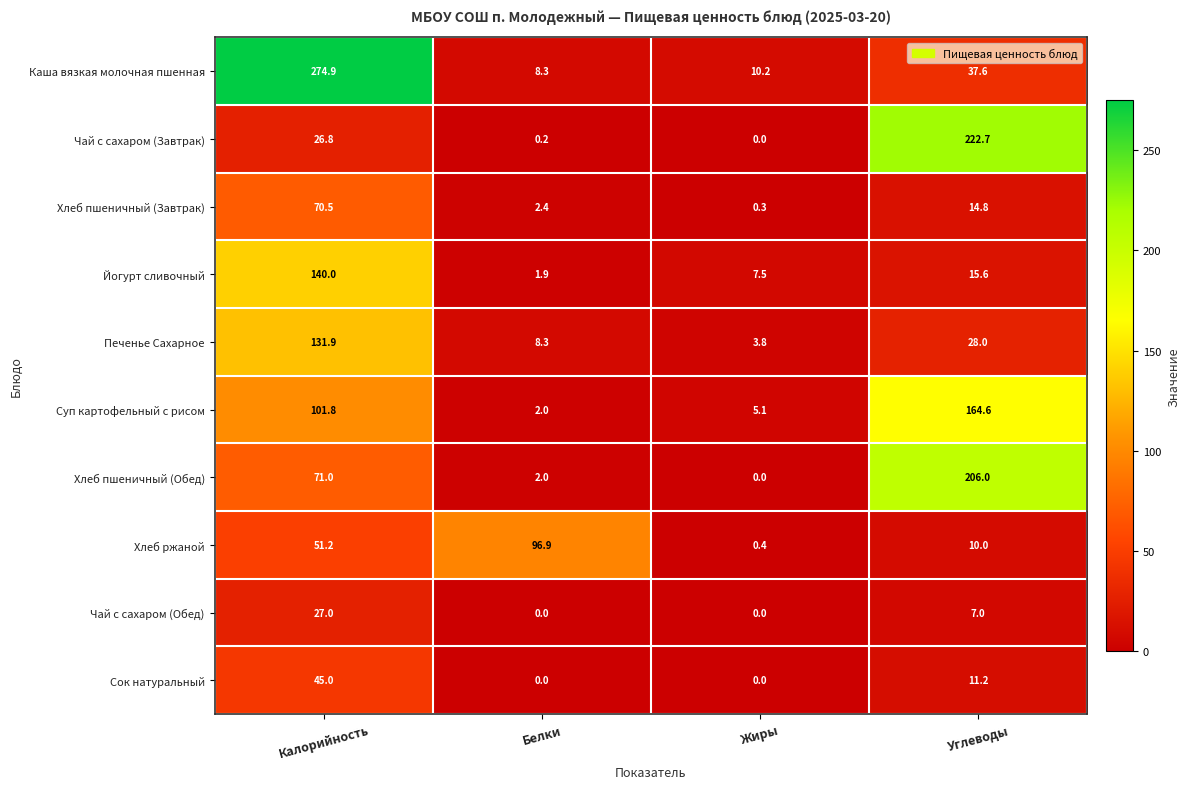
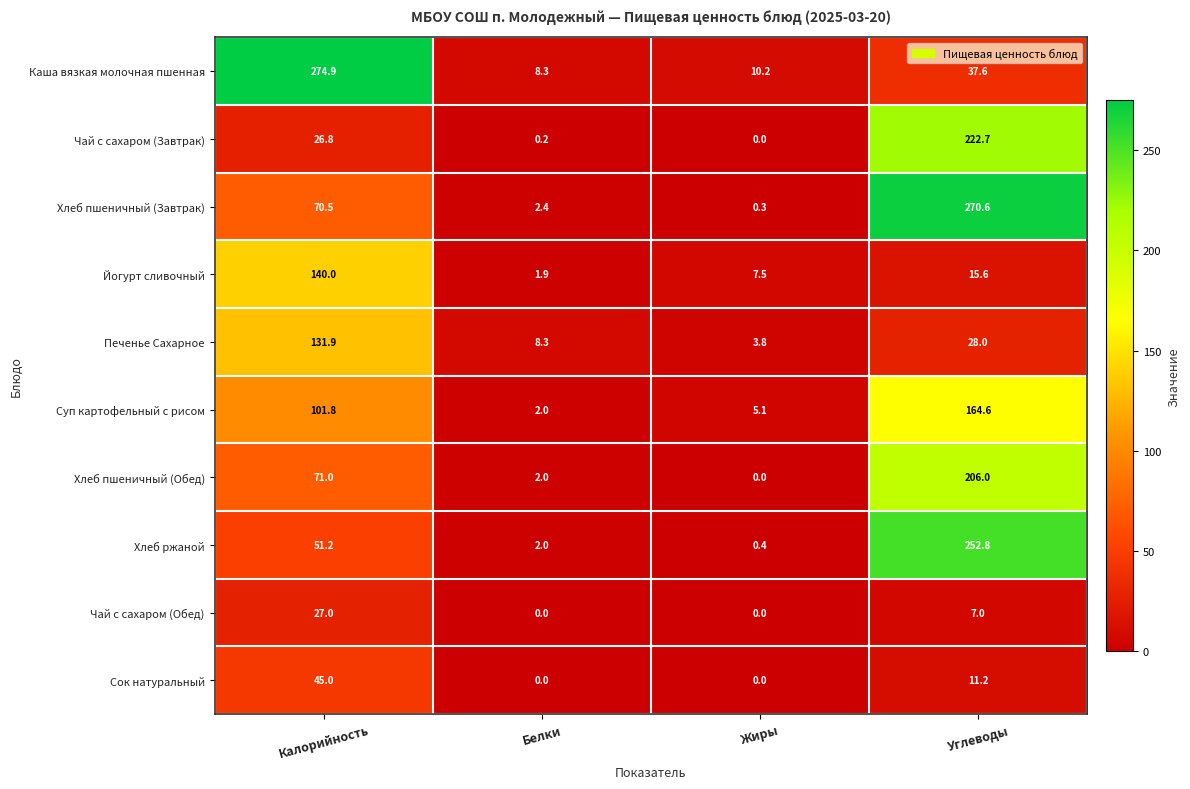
  {
    "Каша вязкая молочная пшенная": {
      "Калорийность": 274.9,
      "Белки": 8.3,
      "Жиры": 10.2,
      "Углеводы": 37.6
    },
    "Чай с сахаром (Завтрак)": {
      "Калорийность": 26.8,
      "Белки": 0.2,
      "Жиры": 0.0,
      "Углеводы": 222.7
    },
    "Хлеб пшеничный (Завтрак)": {
      "Калорийность": 70.5,
      "Белки": 2.4,
      "Жиры": 0.3,
-     "Углеводы": 14.8
+     "Углеводы": 270.6
    },
    "Йогурт сливочный": {
      "Калорийность": 140.0,
      "Белки": 1.9,
      "Жиры": 7.5,
      "Углеводы": 15.6
    },
    "Печенье Сахарное": {
      "Калорийность": 131.9,
      "Белки": 8.3,
      "Жиры": 3.8,
      "Углеводы": 28.0
    },
    "Суп картофельный с рисом": {
      "Калорийность": 101.8,
      "Белки": 2.0,
      "Жиры": 5.1,
      "Углеводы": 164.6
    },
    "Хлеб пшеничный (Обед)": {
      "Калорийность": 71.0,
      "Белки": 2.0,
      "Жиры": 0.0,
      "Углеводы": 206.0
    },
    "Хлеб ржаной": {
      "Калорийность": 51.2,
-     "Белки": 96.9,
+     "Белки": 2.0,
      "Жиры": 0.4,
-     "Углеводы": 10.0
+     "Углеводы": 252.8
    },
    "Чай с сахаром (Обед)": {
      "Калорийность": 27.0,
      "Белки": 0.0,
      "Жиры": 0.0,
      "Углеводы": 7.0
    },
    "Сок натуральный": {
      "Калорийность": 45.0,
      "Белки": 0.0,
      "Жиры": 0.0,
      "Углеводы": 11.2
    }
  }
